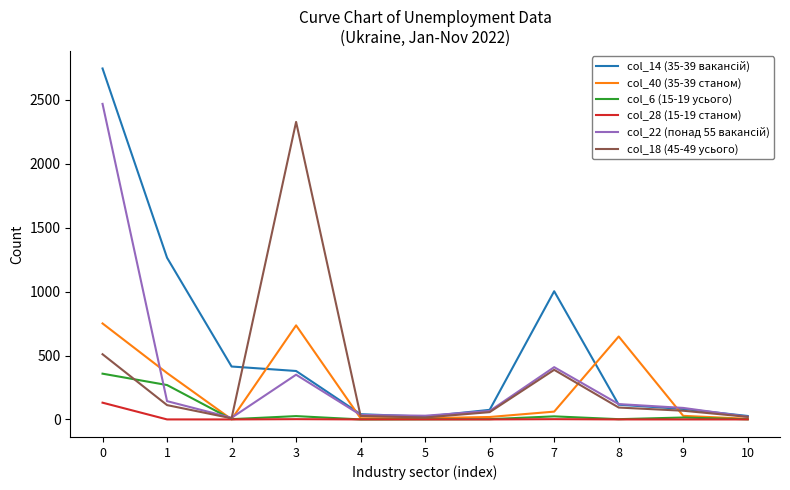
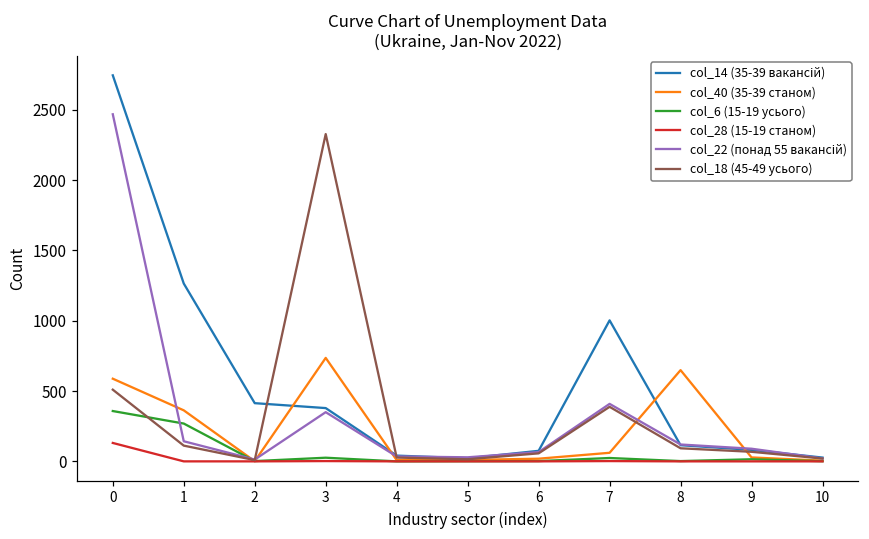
  {
    "col_14 (35-39 вакансій)": {
      "0": 2750,
      "1": 1270,
      "2": 410,
      "3": 380,
      "7": 1000
    },
    "col_40 (35-39 станом)": {
-     "0": 750,
+     "0": 590,
      "1": 360,
      "3": 740,
      "7": 60,
      "8": 650
    },
    "col_6 (15-19 усього)": {
      "0": 360,
      "1": 270,
      "3": 30,
      "7": 20
    },
    "col_28 (15-19 станом)": {
      "0": 130,
      "1": 0,
      "3": 0,
      "7": 0
    },
    "col_22 (понад 55 вакансій)": {
      "0": 2470,
      "1": 140,
      "3": 350,
      "7": 410
    },
    "col_18 (45-49 усього)": {
      "0": 510,
      "1": 110,
      "3": 2330,
      "7": 390,
      "8": 90
    }
  }
